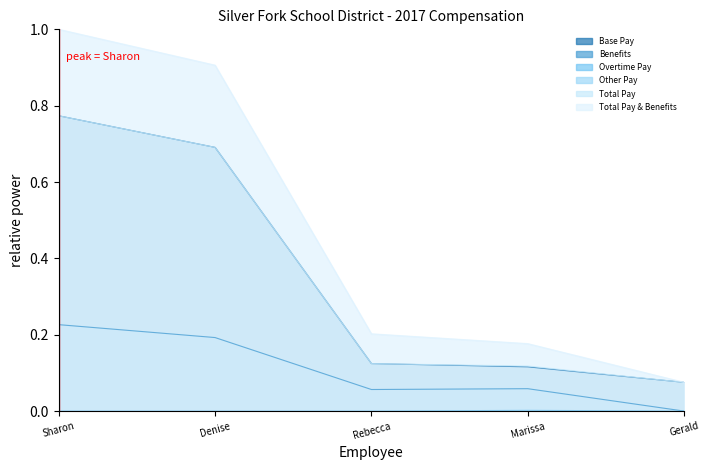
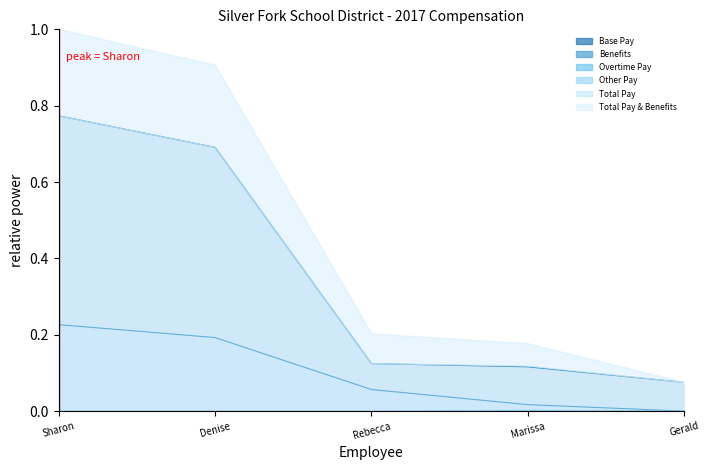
  {
    "Benefits": {
      "Sharon": 0.23,
      "Denise": 0.19,
      "Rebecca": 0.06,
-     "Marissa": 0.06
+     "Marissa": 0.02
    }
  }
